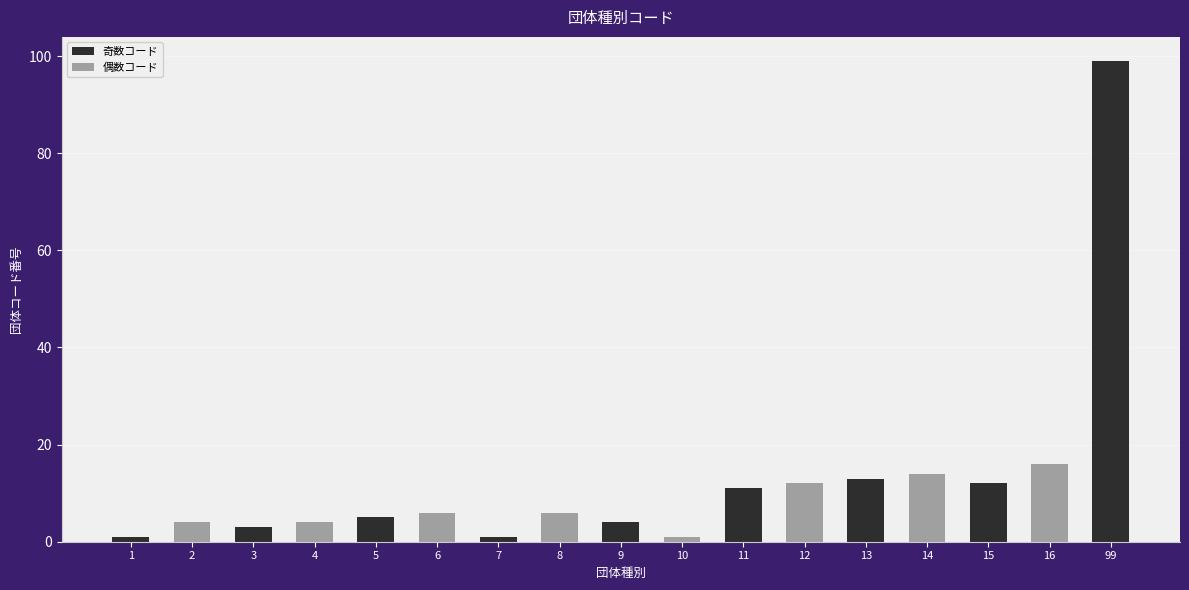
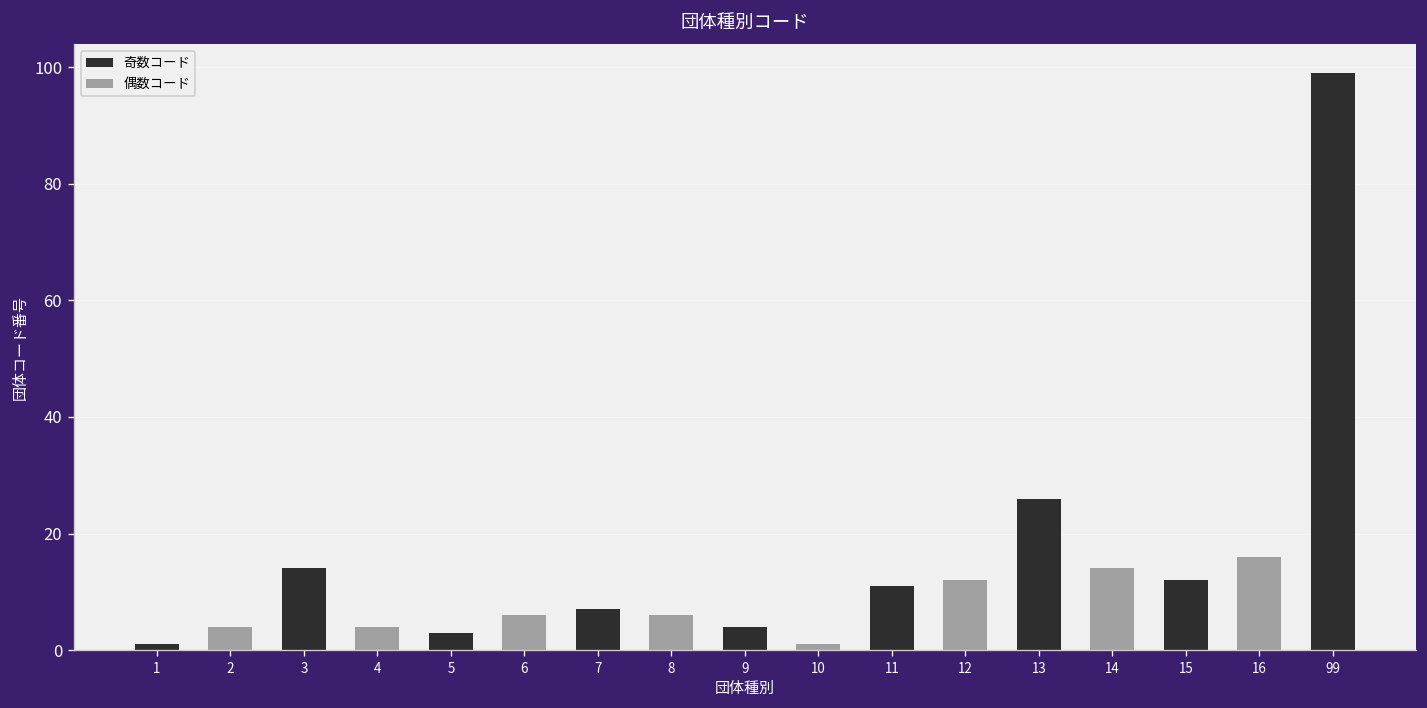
  {
    "奇数コード": {
      "1": 1,
-     "3": 3,
-     "5": 5,
-     "7": 1,
+     "3": 14,
+     "5": 3,
+     "7": 7,
      "9": 4,
      "11": 11,
-     "13": 13,
+     "13": 26,
      "15": 12,
      "99": 99
    },
    "偶数コード": {
      "2": 4,
      "4": 4,
      "6": 6,
      "8": 6,
      "10": 1,
      "12": 12,
      "14": 14,
      "16": 16
    }
  }
